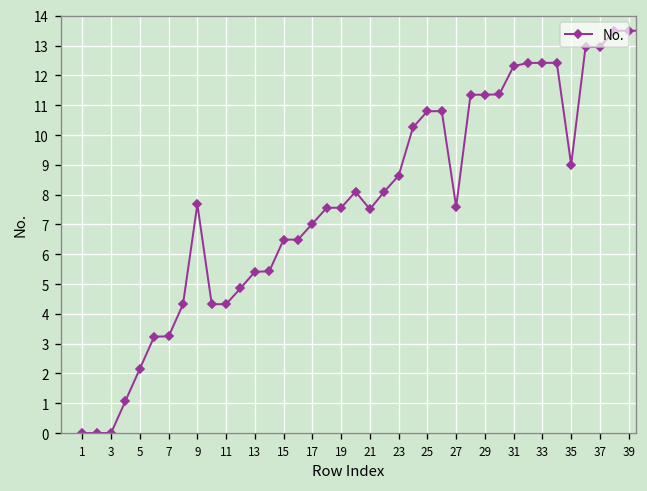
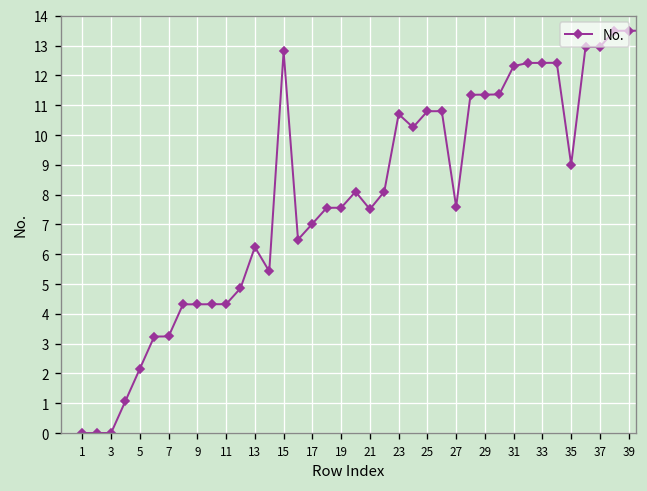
  {
    "1": 0.0,
    "3": 0.0,
    "5": 2.2,
    "7": 3.2,
-   "9": 7.7,
+   "9": 4.3,
    "11": 4.3,
-   "13": 5.4,
-   "15": 6.5,
+   "13": 6.2,
+   "15": 12.8,
    "17": 7.0,
    "19": 7.6,
    "21": 7.5,
-   "23": 8.6,
+   "23": 10.7,
    "25": 10.8,
    "27": 7.6,
    "29": 11.4,
    "31": 12.3,
    "33": 12.4,
    "35": 9.0,
    "37": 13.0
  }
